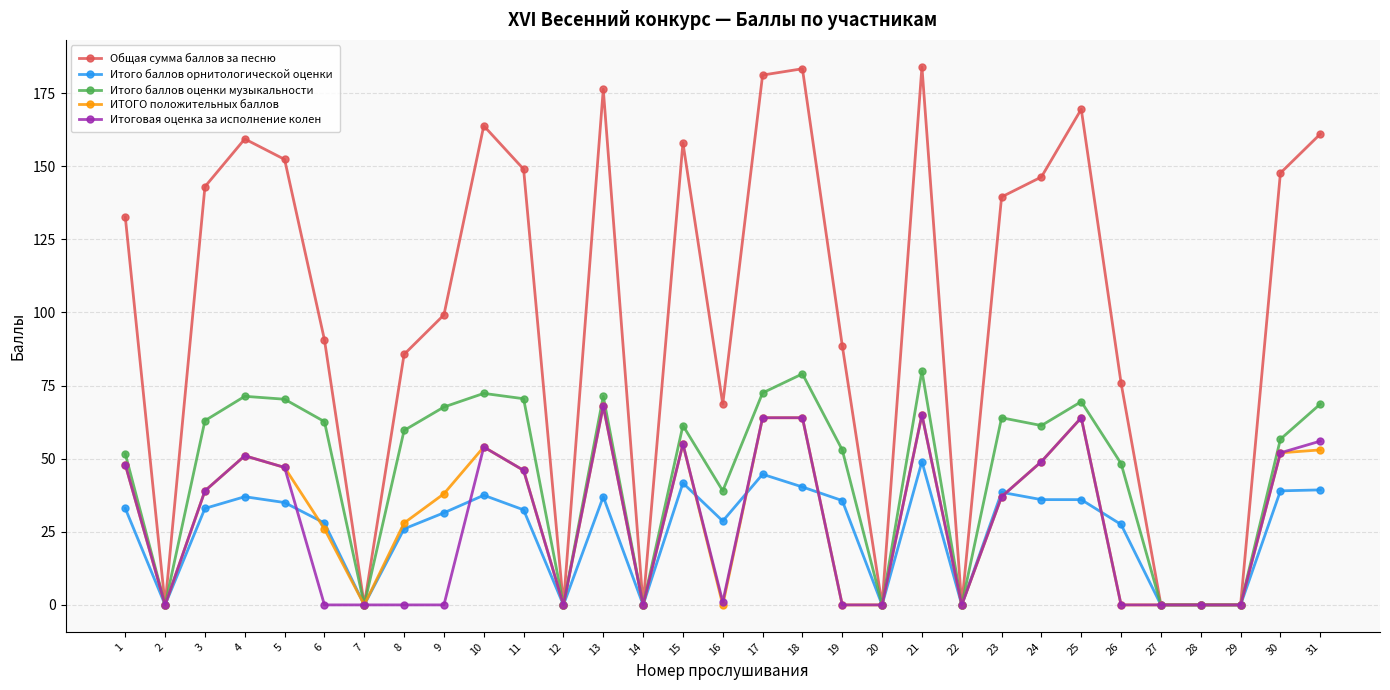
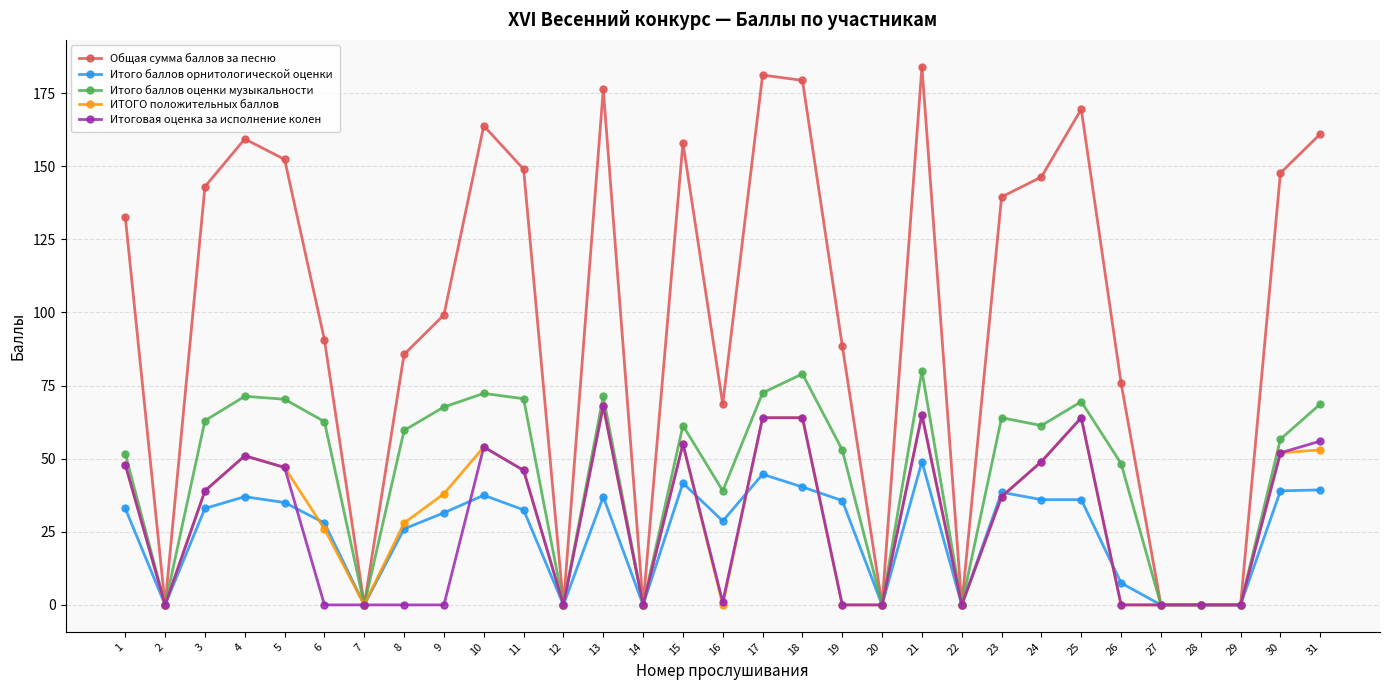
  {
    "Общая сумма баллов за песню": {
      "1": 133,
      "3": 143,
      "4": 159,
      "5": 152,
      "6": 91,
      "8": 86,
      "9": 99,
      "10": 164,
      "11": 149,
      "13": 176,
      "15": 158,
      "16": 69,
      "17": 181,
-     "18": 183,
+     "18": 179,
      "19": 89,
      "21": 184,
      "23": 140,
      "24": 146,
      "25": 170,
      "26": 76,
      "30": 148,
      "31": 161
    },
    "Итого баллов орнитологической оценки": {
      "1": 33,
      "3": 33,
      "4": 37,
      "5": 35,
      "6": 28,
      "8": 26,
      "9": 32,
      "10": 38,
      "11": 33,
      "13": 37,
      "15": 42,
      "16": 29,
      "17": 45,
      "18": 40,
      "19": 36,
      "21": 49,
      "23": 39,
      "24": 36,
      "25": 36,
-     "26": 28,
+     "26": 8,
      "30": 39,
      "31": 39
    },
    "Итого баллов оценки музыкальности": {
      "1": 52,
      "3": 63,
      "4": 71,
      "5": 70,
      "6": 63,
      "8": 60,
      "9": 68,
      "10": 72,
      "11": 71,
      "13": 71,
      "15": 61,
      "16": 39,
      "17": 73,
      "18": 79,
      "19": 53,
      "21": 80,
      "23": 64,
      "24": 61,
      "25": 70,
      "26": 48,
      "30": 57,
      "31": 69
    },
    "ИТОГО положительных баллов": {
      "6": 26,
      "8": 28,
      "9": 38,
      "16": 0,
      "31": 53
    },
    "Итоговая оценка за исполнение колен": {
      "6": 0,
      "8": 0,
      "9": 0,
      "16": 1,
      "31": 56
    }
  }
